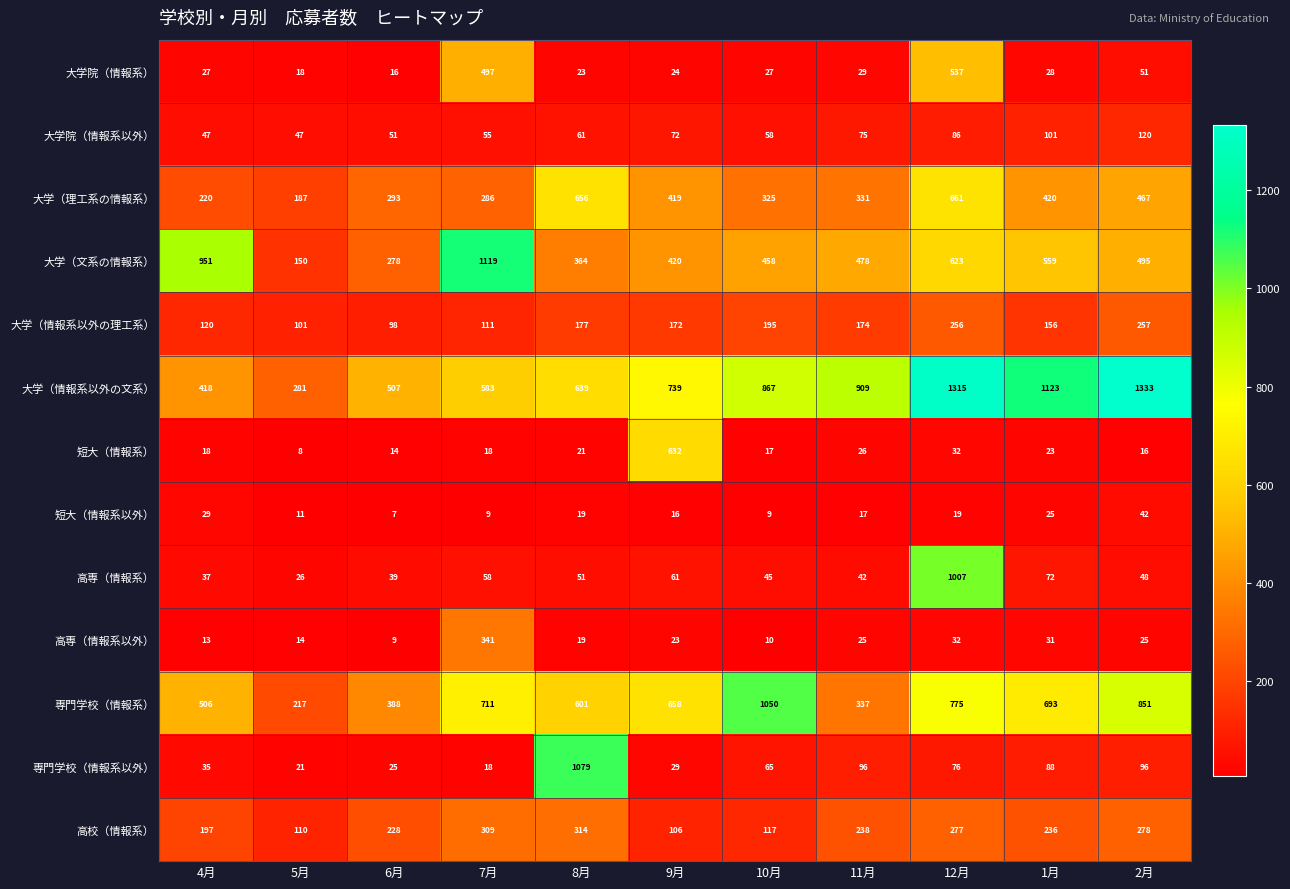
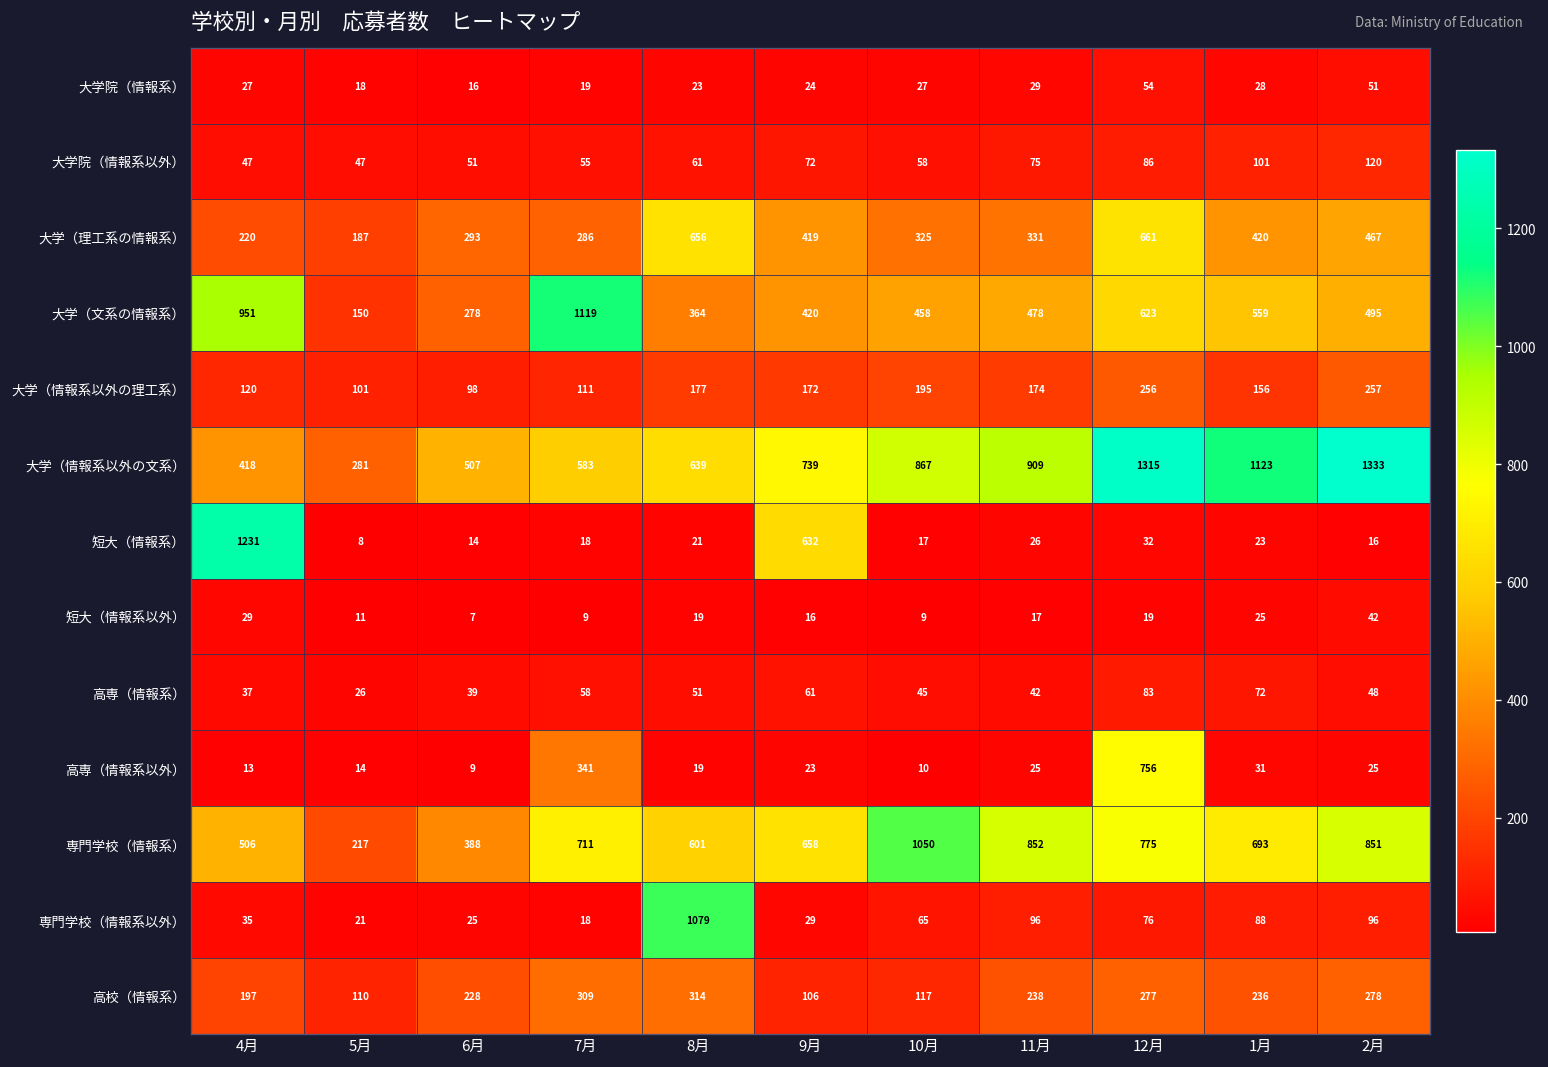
  {
    "大学院（情報系）": {
      "4月": 27,
      "5月": 18,
      "6月": 16,
-     "7月": 497,
+     "7月": 19,
      "8月": 23,
      "9月": 24,
      "10月": 27,
      "11月": 29,
-     "12月": 537,
+     "12月": 54,
      "1月": 28,
      "2月": 51
    },
    "大学院（情報系以外）": {
      "4月": 47,
      "5月": 47,
      "6月": 51,
      "7月": 55,
      "8月": 61,
      "9月": 72,
      "10月": 58,
      "11月": 75,
      "12月": 86,
      "1月": 101,
      "2月": 120
    },
    "大学（理工系の情報系）": {
      "4月": 220,
      "5月": 187,
      "6月": 293,
      "7月": 286,
      "8月": 656,
      "9月": 419,
      "10月": 325,
      "11月": 331,
      "12月": 661,
      "1月": 420,
      "2月": 467
    },
    "大学（文系の情報系）": {
      "4月": 951,
      "5月": 150,
      "6月": 278,
      "7月": 1119,
      "8月": 364,
      "9月": 420,
      "10月": 458,
      "11月": 478,
      "12月": 623,
      "1月": 559,
      "2月": 495
    },
    "大学（情報系以外の理工系）": {
      "4月": 120,
      "5月": 101,
      "6月": 98,
      "7月": 111,
      "8月": 177,
      "9月": 172,
      "10月": 195,
      "11月": 174,
      "12月": 256,
      "1月": 156,
      "2月": 257
    },
    "大学（情報系以外の文系）": {
      "4月": 418,
      "5月": 281,
      "6月": 507,
      "7月": 583,
      "8月": 639,
      "9月": 739,
      "10月": 867,
      "11月": 909,
      "12月": 1315,
      "1月": 1123,
      "2月": 1333
    },
    "短大（情報系）": {
-     "4月": 18,
+     "4月": 1231,
      "5月": 8,
      "6月": 14,
      "7月": 18,
      "8月": 21,
      "9月": 632,
      "10月": 17,
      "11月": 26,
      "12月": 32,
      "1月": 23,
      "2月": 16
    },
    "短大（情報系以外）": {
      "4月": 29,
      "5月": 11,
      "6月": 7,
      "7月": 9,
      "8月": 19,
      "9月": 16,
      "10月": 9,
      "11月": 17,
      "12月": 19,
      "1月": 25,
      "2月": 42
    },
    "高専（情報系）": {
      "4月": 37,
      "5月": 26,
      "6月": 39,
      "7月": 58,
      "8月": 51,
      "9月": 61,
      "10月": 45,
      "11月": 42,
-     "12月": 1007,
+     "12月": 83,
      "1月": 72,
      "2月": 48
    },
    "高専（情報系以外）": {
      "4月": 13,
      "5月": 14,
      "6月": 9,
      "7月": 341,
      "8月": 19,
      "9月": 23,
      "10月": 10,
      "11月": 25,
-     "12月": 32,
+     "12月": 756,
      "1月": 31,
      "2月": 25
    },
    "専門学校（情報系）": {
      "4月": 506,
      "5月": 217,
      "6月": 388,
      "7月": 711,
      "8月": 601,
      "9月": 658,
      "10月": 1050,
-     "11月": 337,
+     "11月": 852,
      "12月": 775,
      "1月": 693,
      "2月": 851
    },
    "専門学校（情報系以外）": {
      "4月": 35,
      "5月": 21,
      "6月": 25,
      "7月": 18,
      "8月": 1079,
      "9月": 29,
      "10月": 65,
      "11月": 96,
      "12月": 76,
      "1月": 88,
      "2月": 96
    },
    "高校（情報系）": {
      "4月": 197,
      "5月": 110,
      "6月": 228,
      "7月": 309,
      "8月": 314,
      "9月": 106,
      "10月": 117,
      "11月": 238,
      "12月": 277,
      "1月": 236,
      "2月": 278
    }
  }
